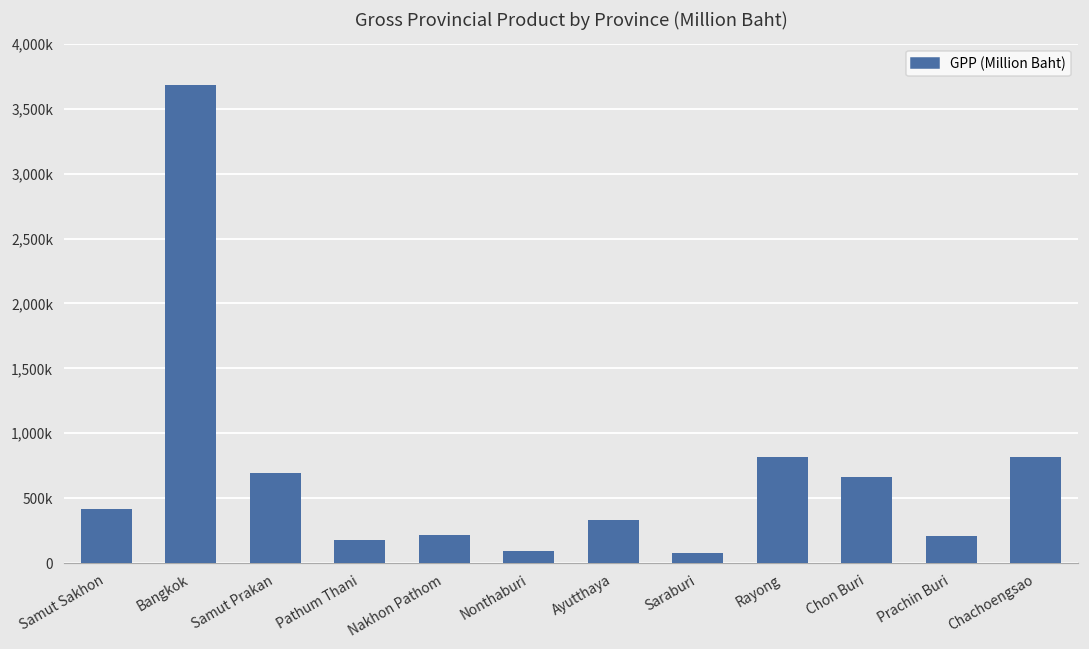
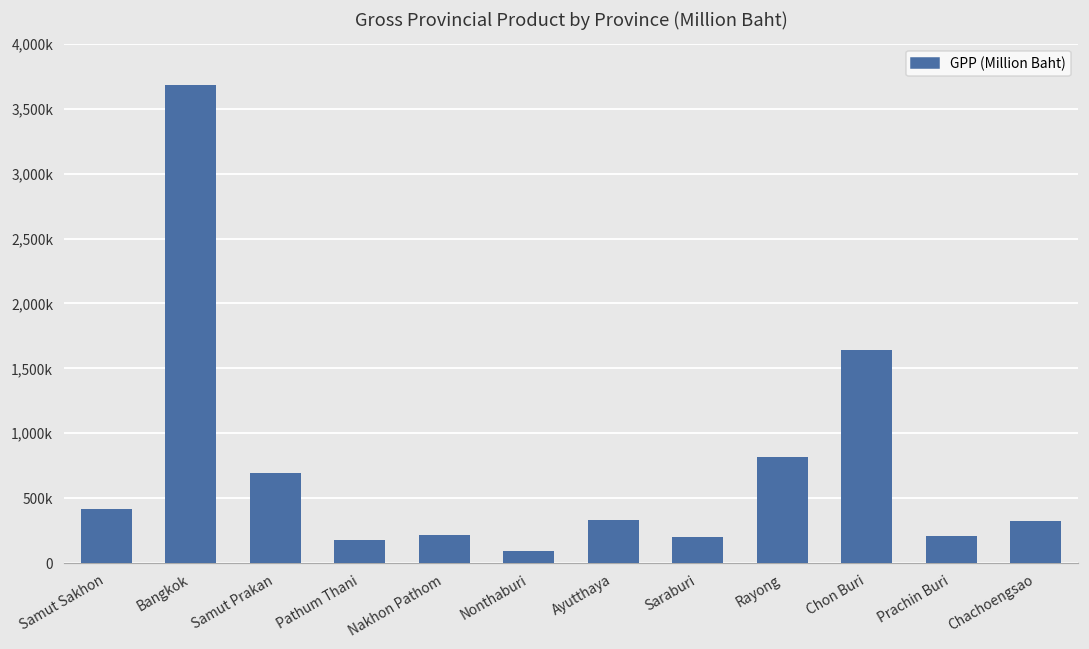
  {
    "Samut Sakhon": "410,000",
    "Bangkok": "3,690,000",
    "Samut Prakan": "690,000",
    "Pathum Thani": "180,000",
    "Nakhon Pathom": "220,000",
    "Nonthaburi": "90,000",
    "Ayutthaya": "330,000",
-   "Saraburi": "70,000",
+   "Saraburi": "200,000",
    "Rayong": "820,000",
-   "Chon Buri": "660,000",
+   "Chon Buri": "1,640,000",
    "Prachin Buri": "210,000",
-   "Chachoengsao": "820,000"
+   "Chachoengsao": "330,000"
  }
